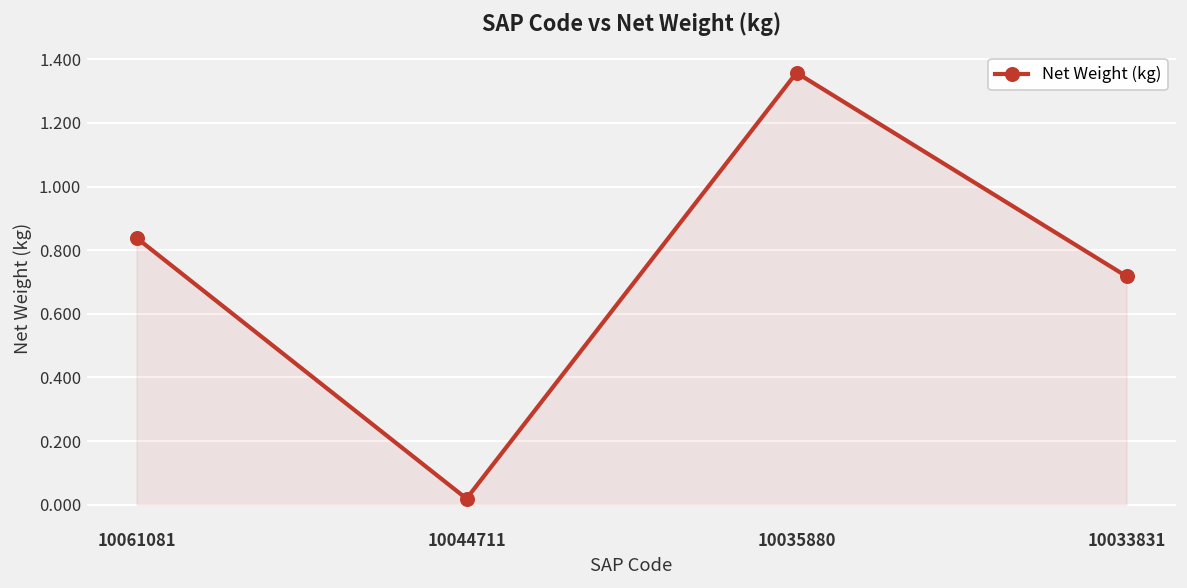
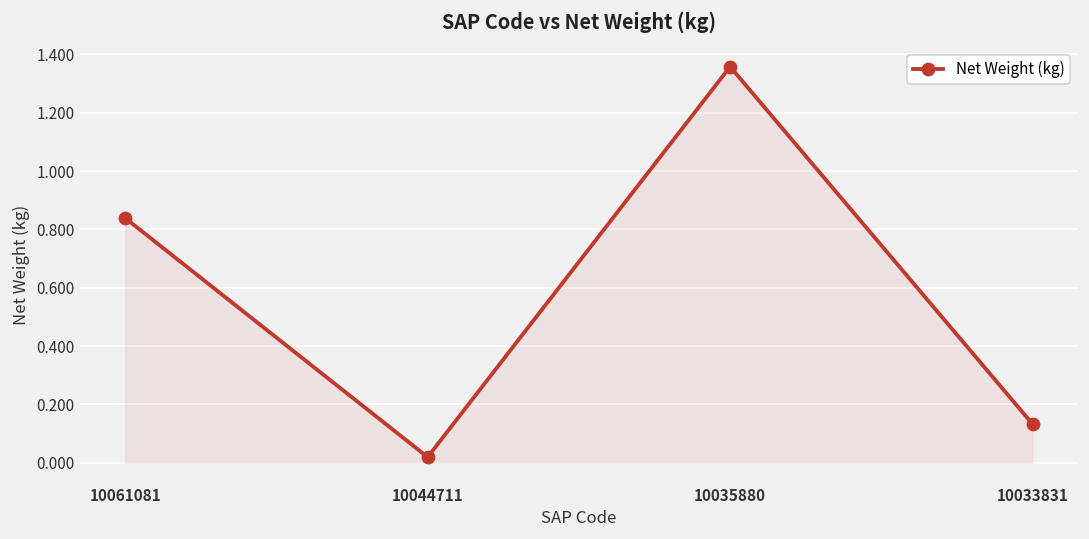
  {
    "10061081": 0.84,
    "10044711": 0.02,
    "10035880": 1.36,
-   "10033831": 0.72
+   "10033831": 0.13
  }
